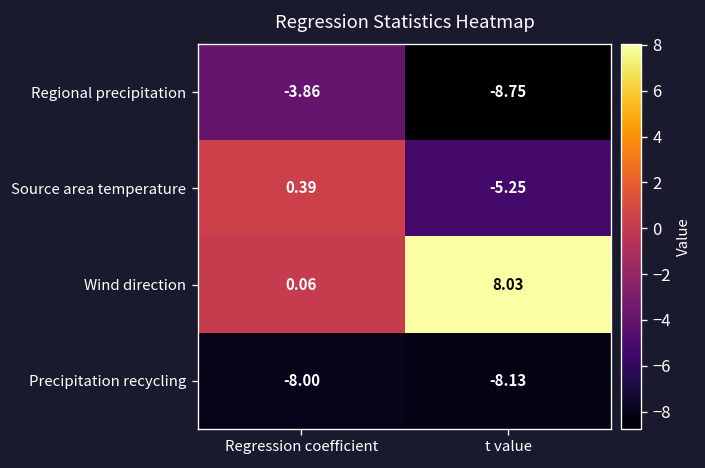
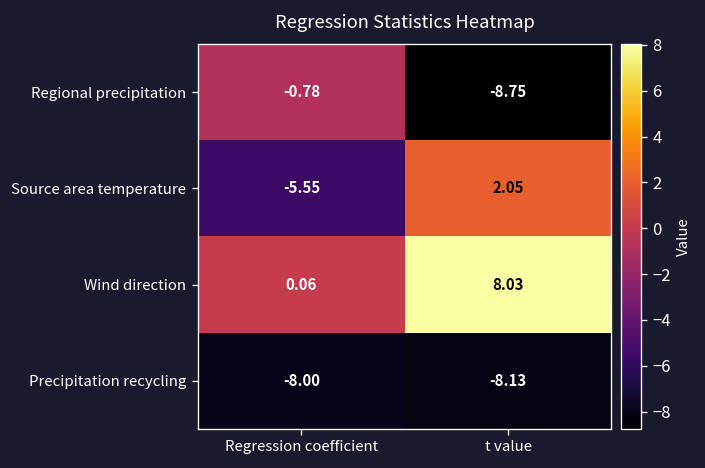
  {
    "Regional precipitation": {
-     "Regression coefficient": -3.86,
+     "Regression coefficient": -0.78,
      "t value": -8.75
    },
    "Source area temperature": {
-     "Regression coefficient": 0.39,
-     "t value": -5.25
+     "Regression coefficient": -5.55,
+     "t value": 2.05
    },
    "Wind direction": {
      "Regression coefficient": 0.06,
      "t value": 8.03
    },
    "Precipitation recycling": {
      "Regression coefficient": -8.00,
      "t value": -8.13
    }
  }
